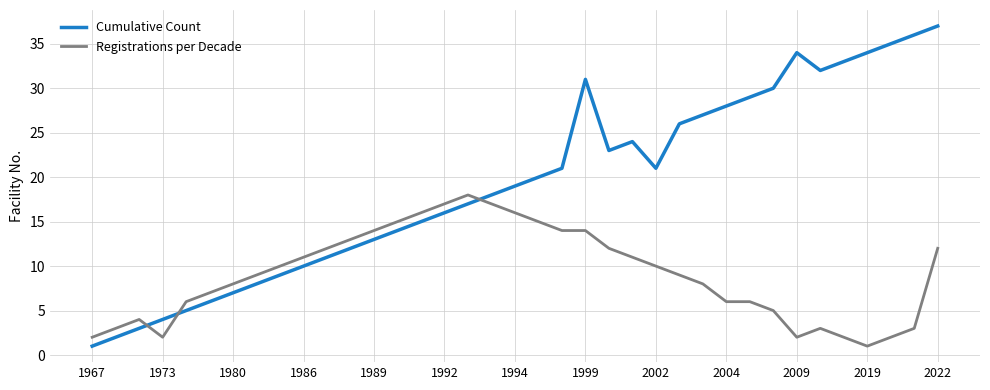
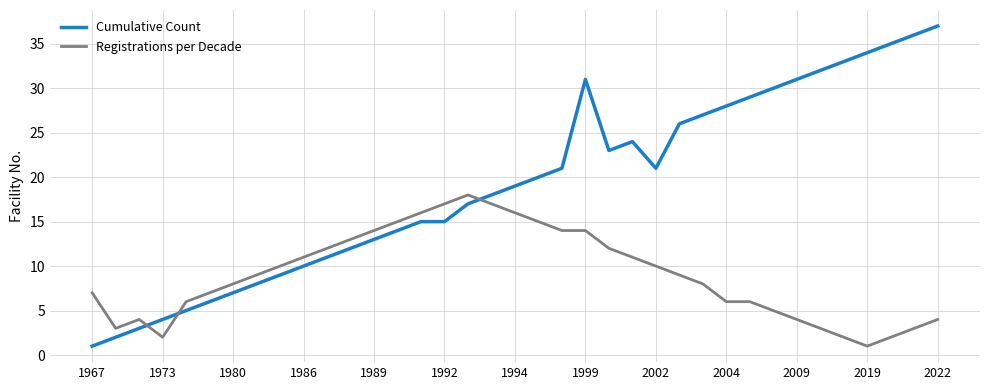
  {
    "Cumulative Count": {
      "1967": 1,
      "1973": 4,
-     "1992": 16,
+     "1992": 15,
      "1999": 31,
      "2002": 21,
      "2004": 28,
-     "2009": 34,
+     "2009": 31,
      "2022": 37
    },
    "Registrations per Decade": {
-     "1967": 2,
+     "1967": 7,
      "1973": 2,
      "1992": 17,
      "1999": 14,
      "2002": 10,
      "2004": 6,
-     "2009": 2,
-     "2022": 12
+     "2009": 4,
+     "2022": 4
    }
  }
